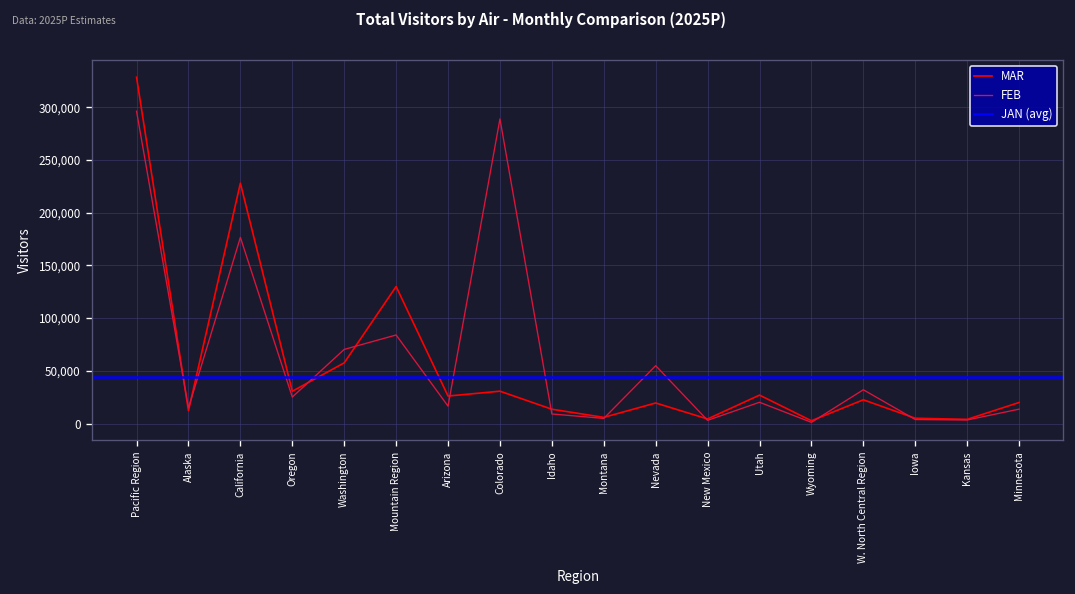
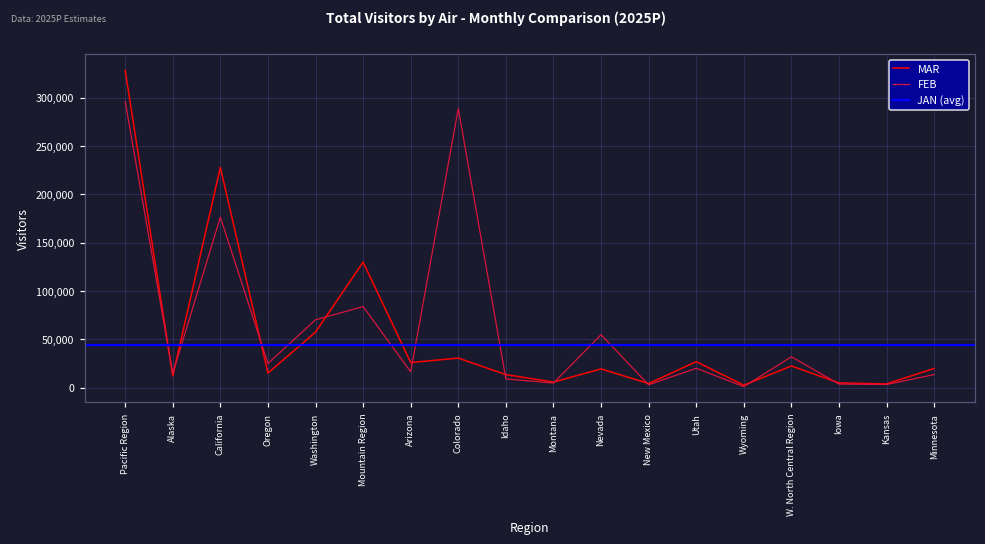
  {
    "MAR": {
      "Pacific Region": "330,000",
      "California": "230,000",
-     "Oregon": "30,000",
+     "Oregon": "20,000",
      "Washington": "60,000",
      "Mountain Region": "130,000",
      "Arizona": "30,000",
      "Colorado": "30,000",
      "Idaho": "10,000",
      "Nevada": "20,000",
      "Utah": "30,000",
      "W. North Central Region": "20,000",
      "Minnesota": "20,000"
    },
    "FEB": {
      "Pacific Region": "300,000",
      "California": "180,000",
      "Oregon": "30,000",
      "Washington": "70,000",
      "Mountain Region": "80,000",
      "Arizona": "20,000",
      "Colorado": "290,000",
      "Idaho": "10,000",
      "Nevada": "50,000",
      "Utah": "20,000",
      "W. North Central Region": "30,000",
      "Minnesota": "10,000"
    }
  }
